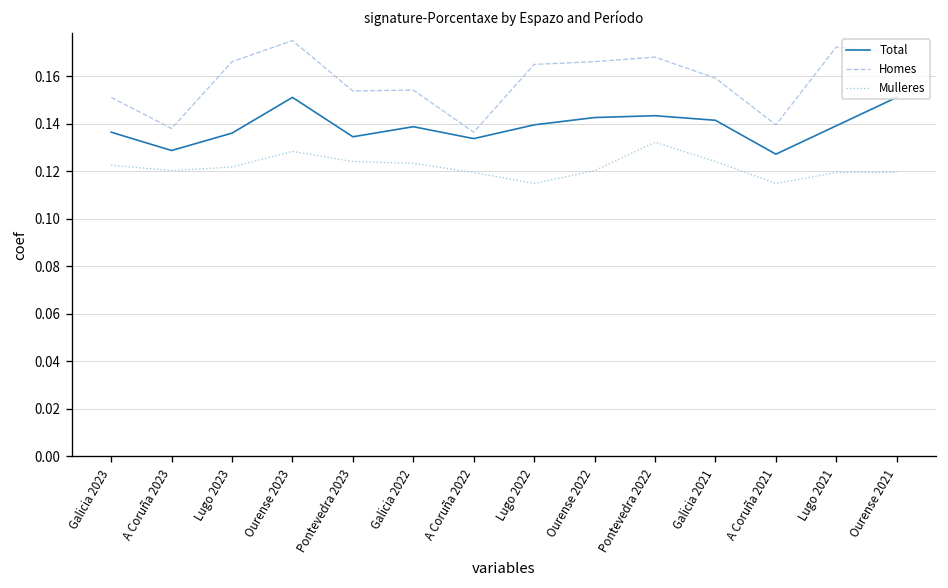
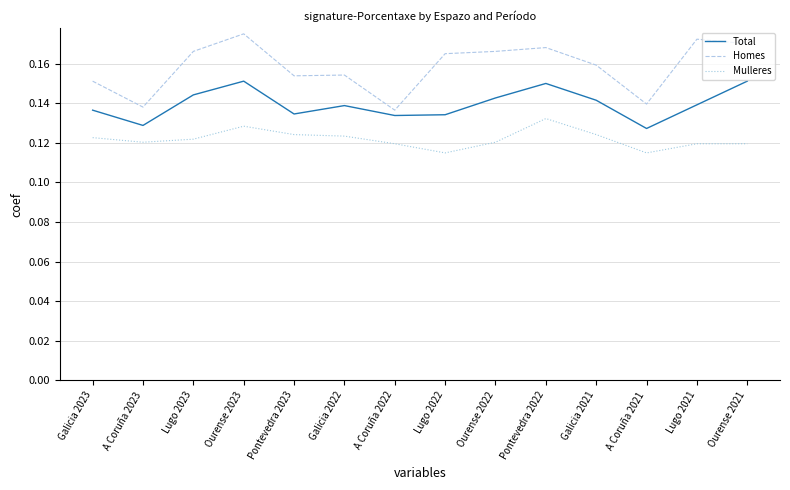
  {
    "Total": {
      "Galicia 2023": 0.136,
      "A Coruña 2023": 0.129,
-     "Lugo 2023": 0.136,
+     "Lugo 2023": 0.144,
      "Ourense 2023": 0.151,
      "Pontevedra 2023": 0.135,
      "Galicia 2022": 0.139,
      "A Coruña 2022": 0.134,
-     "Lugo 2022": 0.140,
+     "Lugo 2022": 0.134,
      "Ourense 2022": 0.143,
-     "Pontevedra 2022": 0.143,
+     "Pontevedra 2022": 0.150,
      "Galicia 2021": 0.141,
      "A Coruña 2021": 0.127,
      "Lugo 2021": 0.139,
      "Ourense 2021": 0.151
    }
  }
